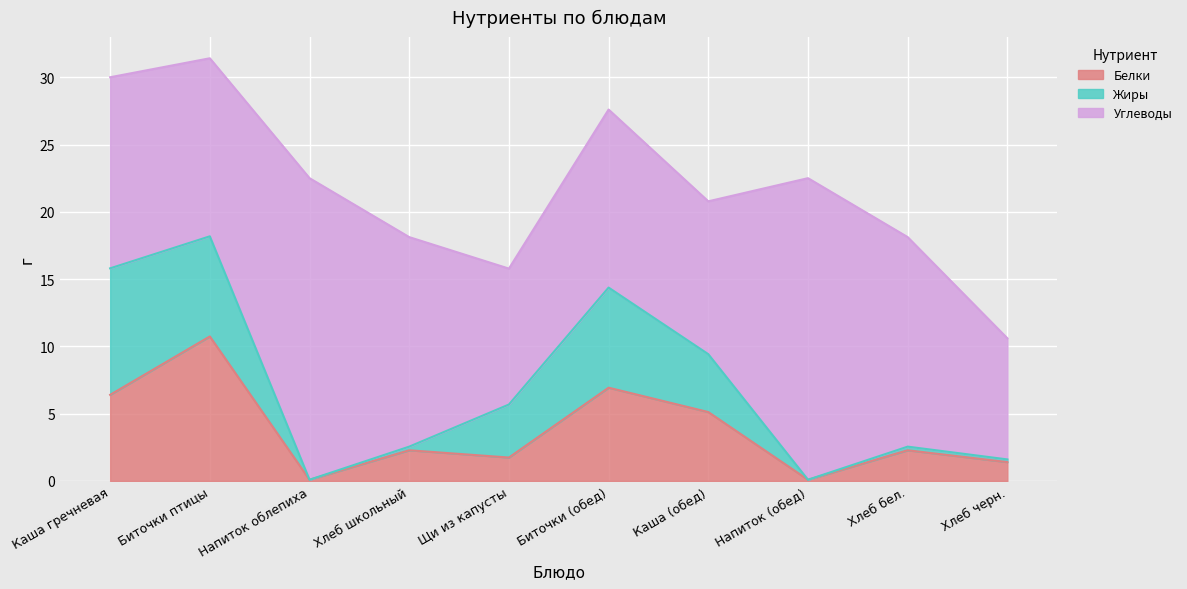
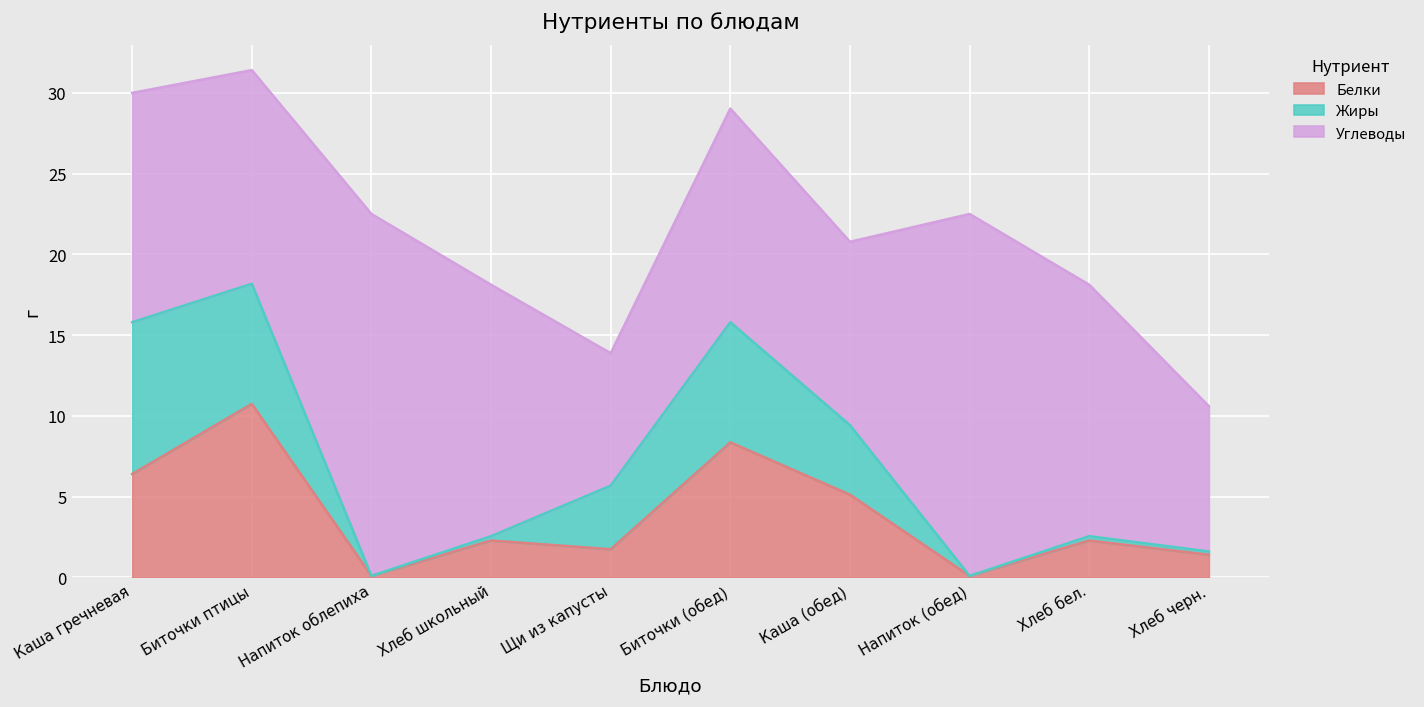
  {
    "Белки": {
      "Каша гречневая": 6.4,
      "Биточки птицы": 10.7,
      "Хлеб школьный": 2.3,
      "Щи из капусты": 1.7,
-     "Биточки (обед)": 6.9,
+     "Биточки (обед)": 8.4,
      "Каша (обед)": 5.1,
      "Хлеб бел.": 2.3,
      "Хлеб черн.": 1.4
    },
    "Жиры": {
      "Каша гречневая": 9.4,
      "Биточки птицы": 7.4,
      "Хлеб школьный": 0.3,
      "Щи из капусты": 3.9,
      "Биточки (обед)": 7.4,
      "Каша (обед)": 4.3,
      "Хлеб бел.": 0.3,
      "Хлеб черн.": 0.2
    },
    "Углеводы": {
      "Каша гречневая": 14.2,
      "Биточки птицы": 13.2,
      "Напиток облепиха": 22.4,
      "Хлеб школьный": 15.6,
-     "Щи из капусты": 10.1,
+     "Щи из капусты": 8.2,
      "Биточки (обед)": 13.2,
      "Каша (обед)": 11.4,
      "Напиток (обед)": 22.4,
      "Хлеб бел.": 15.6,
      "Хлеб черн.": 9.0
    }
  }
